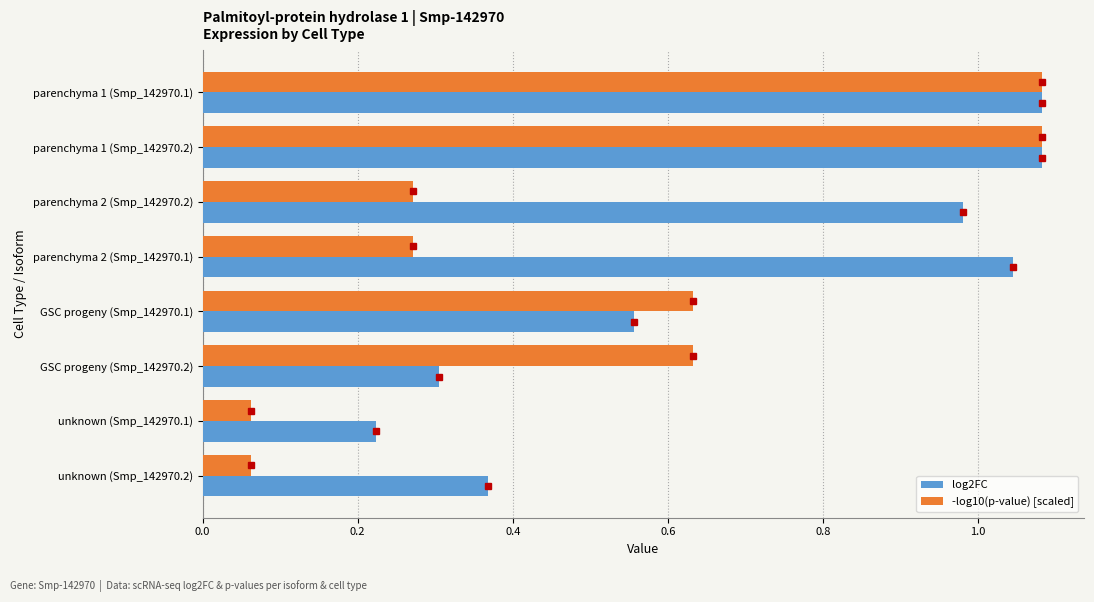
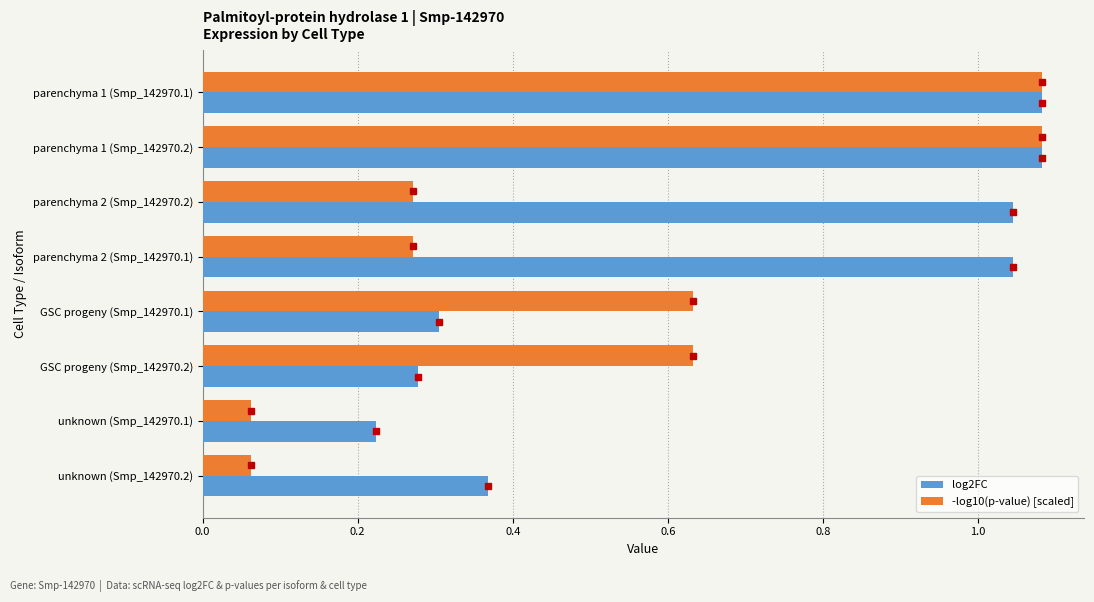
  {
    "log2FC": {
      "parenchyma 1 (Smp_142970.1)": 1.08,
      "parenchyma 1 (Smp_142970.2)": 1.08,
-     "parenchyma 2 (Smp_142970.2)": 0.98,
+     "parenchyma 2 (Smp_142970.2)": 1.04,
      "parenchyma 2 (Smp_142970.1)": 1.04,
-     "GSC progeny (Smp_142970.1)": 0.56,
-     "GSC progeny (Smp_142970.2)": 0.30,
+     "GSC progeny (Smp_142970.1)": 0.30,
+     "GSC progeny (Smp_142970.2)": 0.28,
      "unknown (Smp_142970.1)": 0.22,
      "unknown (Smp_142970.2)": 0.37
    },
    "-log10(p-value) [scaled]": {
      "parenchyma 1 (Smp_142970.1)": 1.08,
      "parenchyma 1 (Smp_142970.2)": 1.08,
      "parenchyma 2 (Smp_142970.2)": 0.27,
      "parenchyma 2 (Smp_142970.1)": 0.27,
      "GSC progeny (Smp_142970.1)": 0.63,
      "GSC progeny (Smp_142970.2)": 0.63,
      "unknown (Smp_142970.1)": 0.06,
      "unknown (Smp_142970.2)": 0.06
    }
  }
